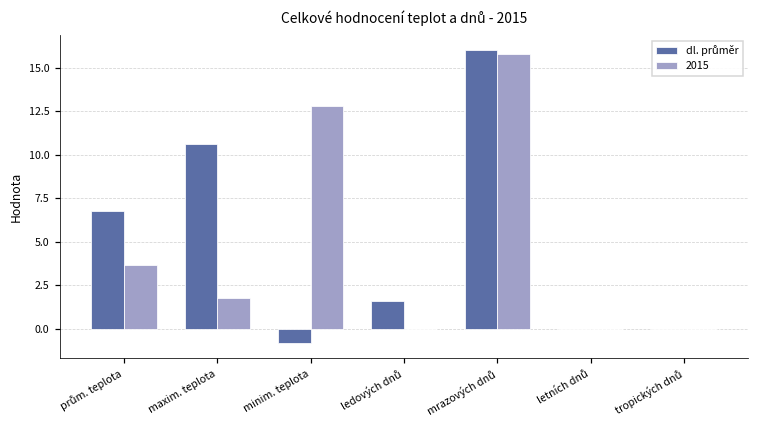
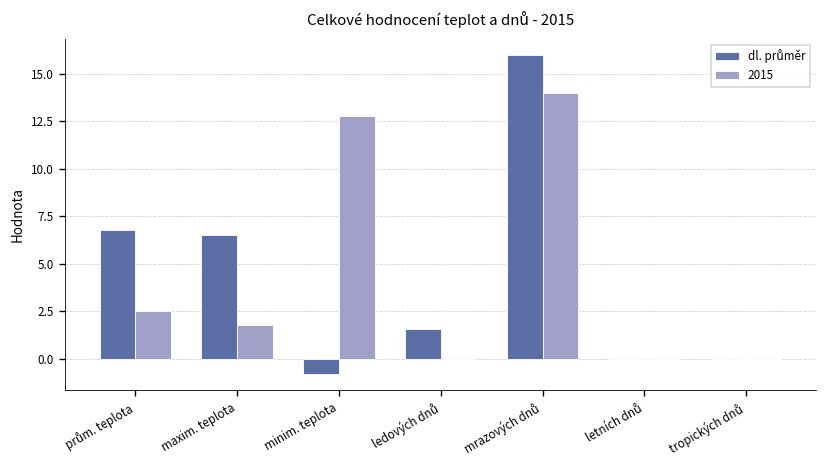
  {
    "dl. průměr": {
      "prům. teplota": 6.8,
-     "maxim. teplota": 10.6,
+     "maxim. teplota": 6.5,
      "minim. teplota": -0.8,
      "ledových dnů": 1.6,
      "mrazových dnů": 16.0,
      "letních dnů": 0.0,
      "tropických dnů": 0.0
    },
    "2015": {
-     "prům. teplota": 3.7,
+     "prům. teplota": 2.5,
      "maxim. teplota": 1.8,
      "minim. teplota": 12.8,
      "ledových dnů": 0.0,
-     "mrazových dnů": 15.8,
+     "mrazových dnů": 14.0,
      "letních dnů": 0.0,
      "tropických dnů": 0.0
    }
  }
